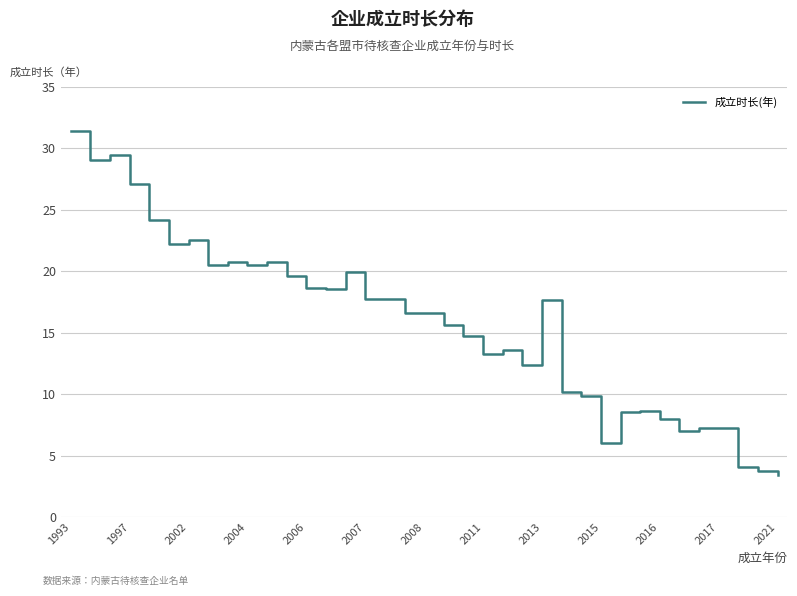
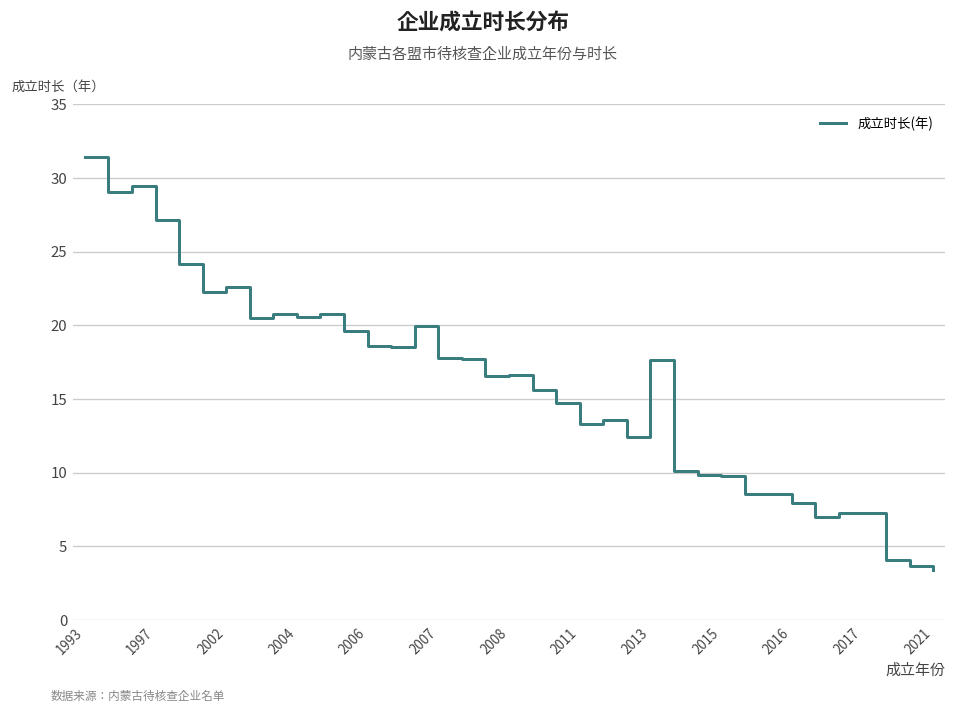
  {
    "1993": 31.4,
    "1997": 27.1,
    "2013": 17.7,
-   "2015": 6.0
+   "2015": 9.8
  }
